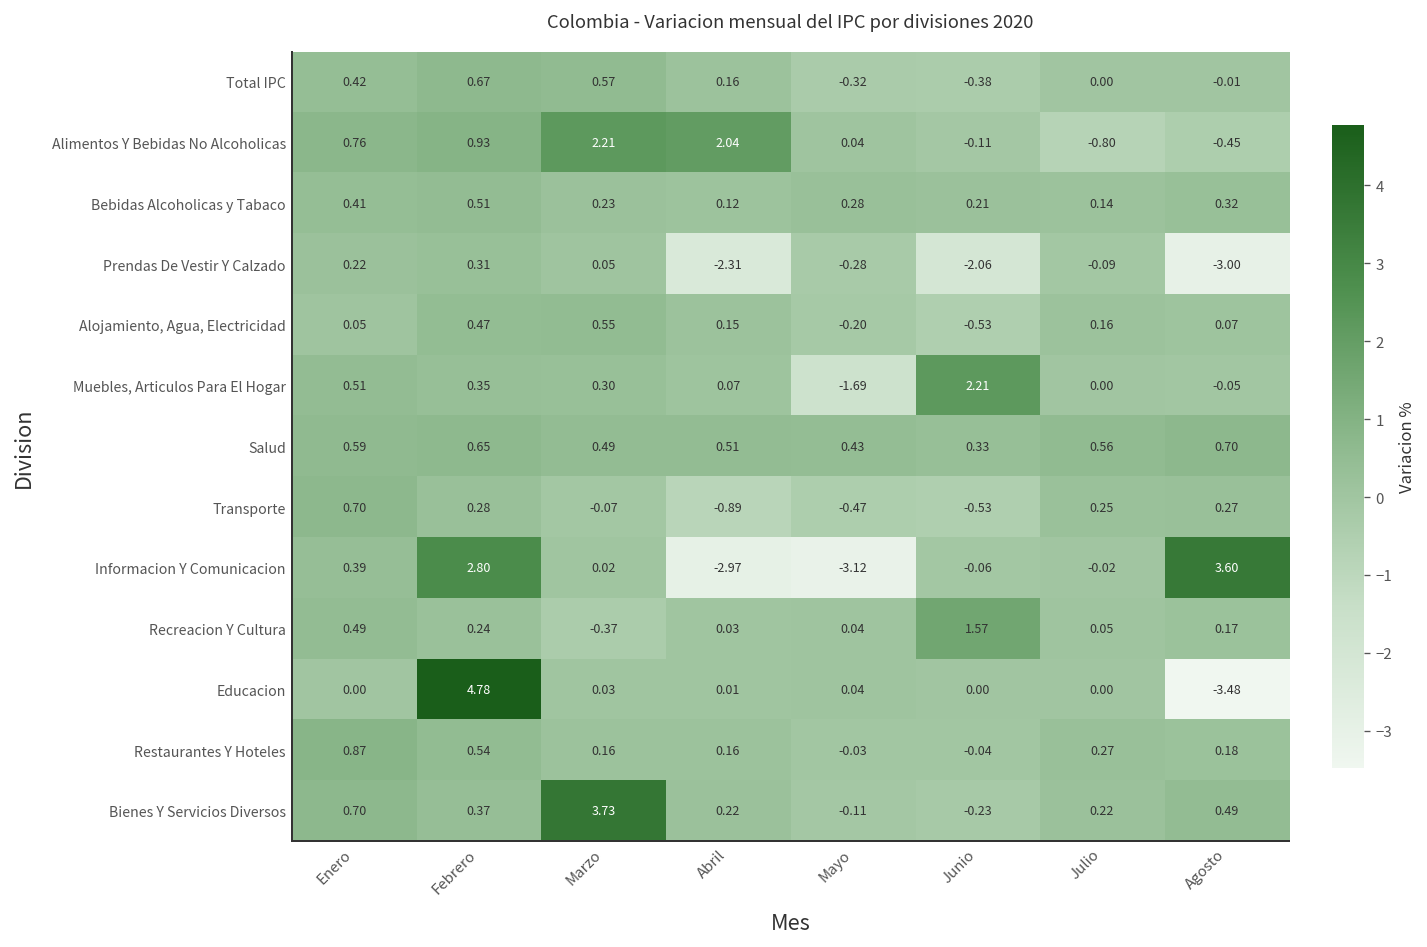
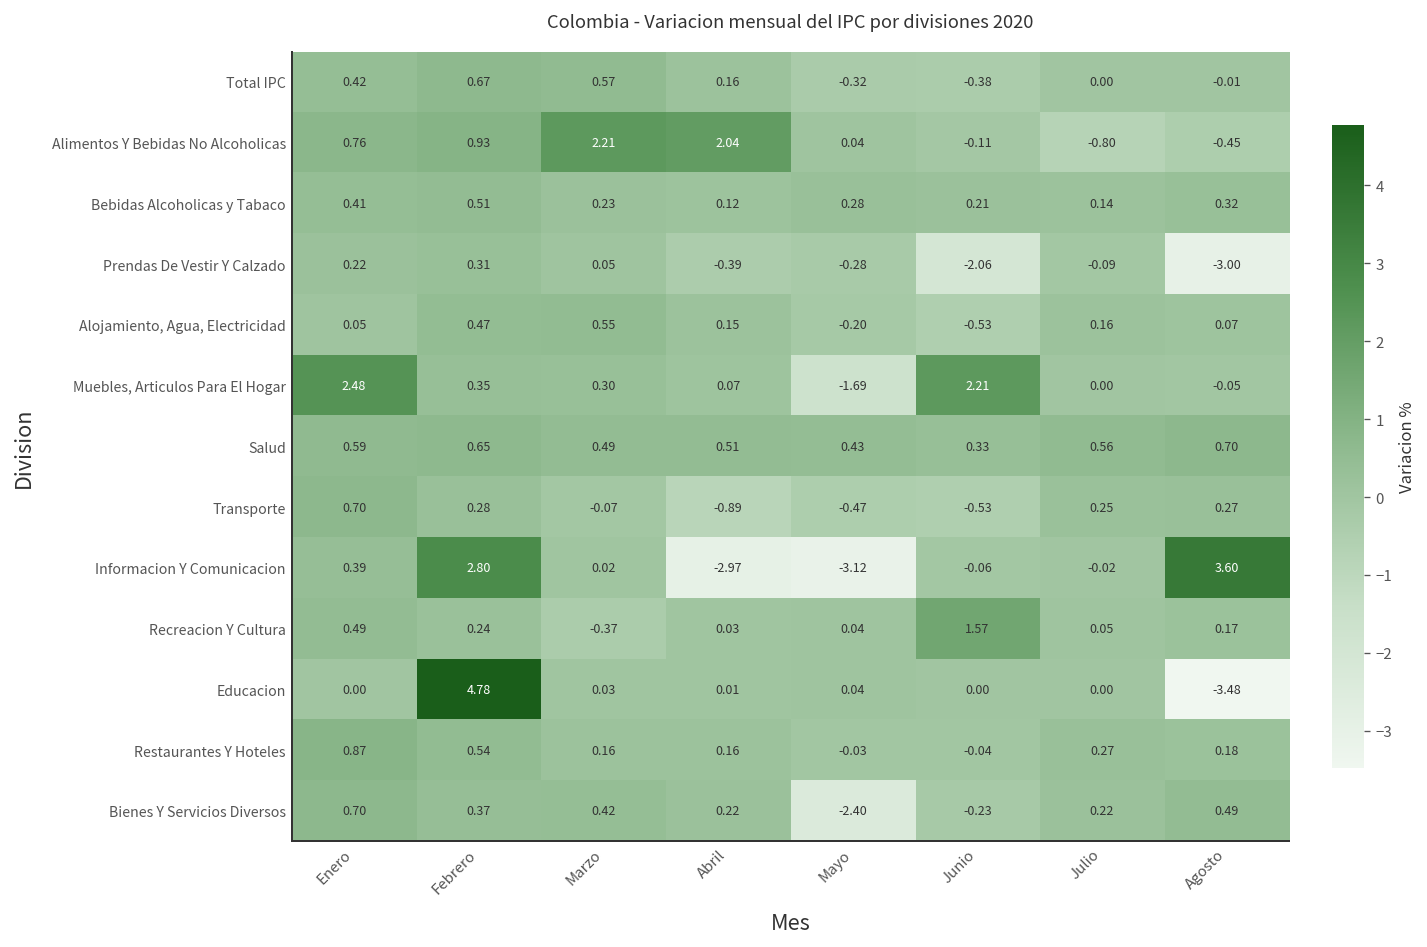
  {
    "Total IPC": {
      "Enero": 0.42,
      "Febrero": 0.67,
      "Marzo": 0.57,
      "Abril": 0.16,
      "Mayo": -0.32,
      "Junio": -0.38,
      "Julio": 0.00,
      "Agosto": -0.01
    },
    "Alimentos Y Bebidas No Alcoholicas": {
      "Enero": 0.76,
      "Febrero": 0.93,
      "Marzo": 2.21,
      "Abril": 2.04,
      "Mayo": 0.04,
      "Junio": -0.11,
      "Julio": -0.80,
      "Agosto": -0.45
    },
    "Bebidas Alcoholicas y Tabaco": {
      "Enero": 0.41,
      "Febrero": 0.51,
      "Marzo": 0.23,
      "Abril": 0.12,
      "Mayo": 0.28,
      "Junio": 0.21,
      "Julio": 0.14,
      "Agosto": 0.32
    },
    "Prendas De Vestir Y Calzado": {
      "Enero": 0.22,
      "Febrero": 0.31,
      "Marzo": 0.05,
-     "Abril": -2.31,
+     "Abril": -0.39,
      "Mayo": -0.28,
      "Junio": -2.06,
      "Julio": -0.09,
      "Agosto": -3.00
    },
    "Alojamiento, Agua, Electricidad": {
      "Enero": 0.05,
      "Febrero": 0.47,
      "Marzo": 0.55,
      "Abril": 0.15,
      "Mayo": -0.20,
      "Junio": -0.53,
      "Julio": 0.16,
      "Agosto": 0.07
    },
    "Muebles, Articulos Para El Hogar": {
-     "Enero": 0.51,
+     "Enero": 2.48,
      "Febrero": 0.35,
      "Marzo": 0.30,
      "Abril": 0.07,
      "Mayo": -1.69,
      "Junio": 2.21,
      "Julio": 0.00,
      "Agosto": -0.05
    },
    "Salud": {
      "Enero": 0.59,
      "Febrero": 0.65,
      "Marzo": 0.49,
      "Abril": 0.51,
      "Mayo": 0.43,
      "Junio": 0.33,
      "Julio": 0.56,
      "Agosto": 0.70
    },
    "Transporte": {
      "Enero": 0.70,
      "Febrero": 0.28,
      "Marzo": -0.07,
      "Abril": -0.89,
      "Mayo": -0.47,
      "Junio": -0.53,
      "Julio": 0.25,
      "Agosto": 0.27
    },
    "Informacion Y Comunicacion": {
      "Enero": 0.39,
      "Febrero": 2.80,
      "Marzo": 0.02,
      "Abril": -2.97,
      "Mayo": -3.12,
      "Junio": -0.06,
      "Julio": -0.02,
      "Agosto": 3.60
    },
    "Recreacion Y Cultura": {
      "Enero": 0.49,
      "Febrero": 0.24,
      "Marzo": -0.37,
      "Abril": 0.03,
      "Mayo": 0.04,
      "Junio": 1.57,
      "Julio": 0.05,
      "Agosto": 0.17
    },
    "Educacion": {
      "Enero": 0.00,
      "Febrero": 4.78,
      "Marzo": 0.03,
      "Abril": 0.01,
      "Mayo": 0.04,
      "Junio": 0.00,
      "Julio": 0.00,
      "Agosto": -3.48
    },
    "Restaurantes Y Hoteles": {
      "Enero": 0.87,
      "Febrero": 0.54,
      "Marzo": 0.16,
      "Abril": 0.16,
      "Mayo": -0.03,
      "Junio": -0.04,
      "Julio": 0.27,
      "Agosto": 0.18
    },
    "Bienes Y Servicios Diversos": {
      "Enero": 0.70,
      "Febrero": 0.37,
-     "Marzo": 3.73,
+     "Marzo": 0.42,
      "Abril": 0.22,
-     "Mayo": -0.11,
+     "Mayo": -2.40,
      "Junio": -0.23,
      "Julio": 0.22,
      "Agosto": 0.49
    }
  }
